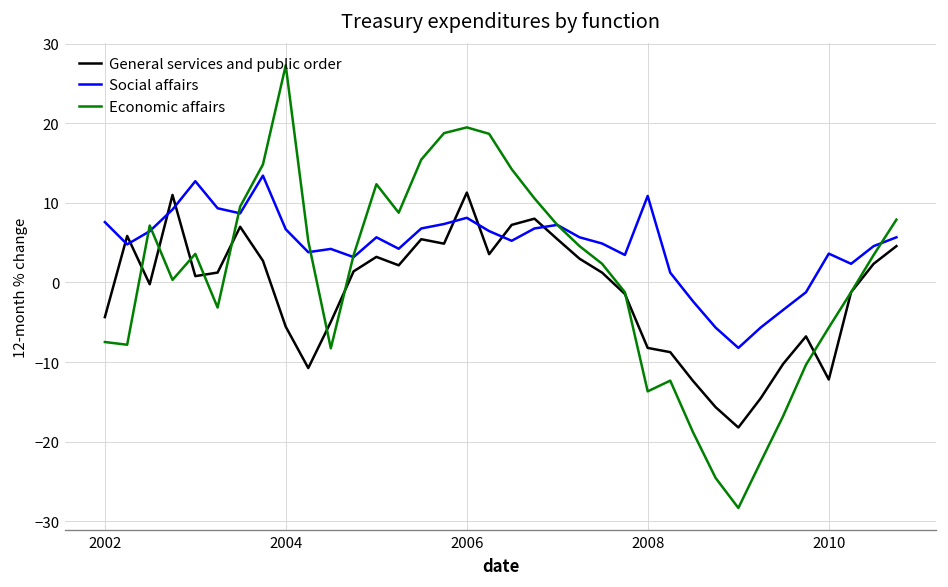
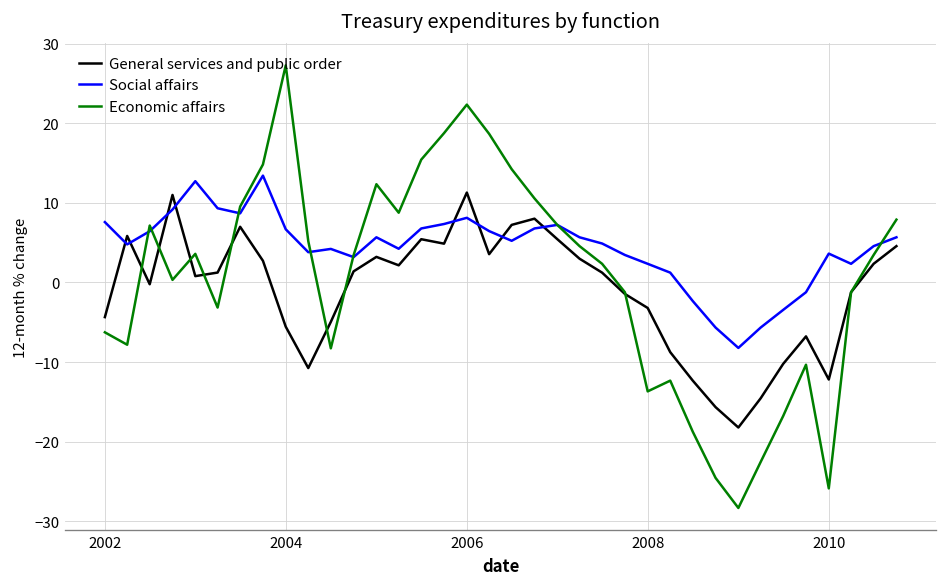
  {
    "General services and public order": {
      "2002": -4,
      "2004": -6,
      "2006": 11,
-     "2008": -8,
+     "2008": -3,
      "2010": -12
    },
    "Social affairs": {
      "2002": 8,
      "2004": 7,
      "2006": 8,
-     "2008": 11,
+     "2008": 2,
      "2010": 4
    },
    "Economic affairs": {
-     "2002": -7,
+     "2002": -6,
      "2004": 27,
-     "2006": 19,
+     "2006": 22,
      "2008": -14,
-     "2010": -6
+     "2010": -26
    }
  }
